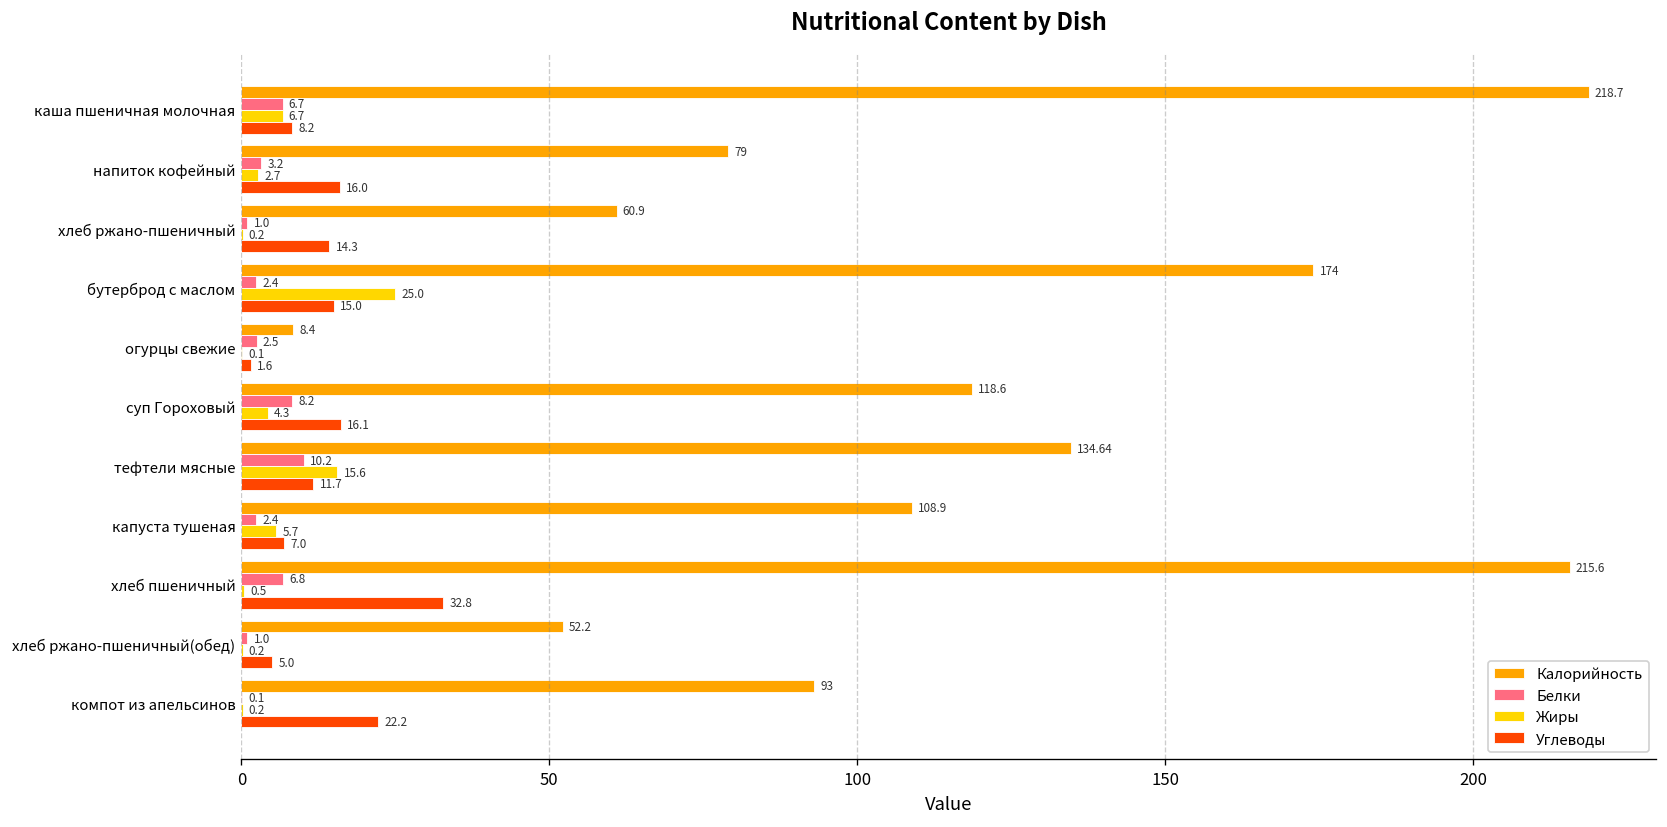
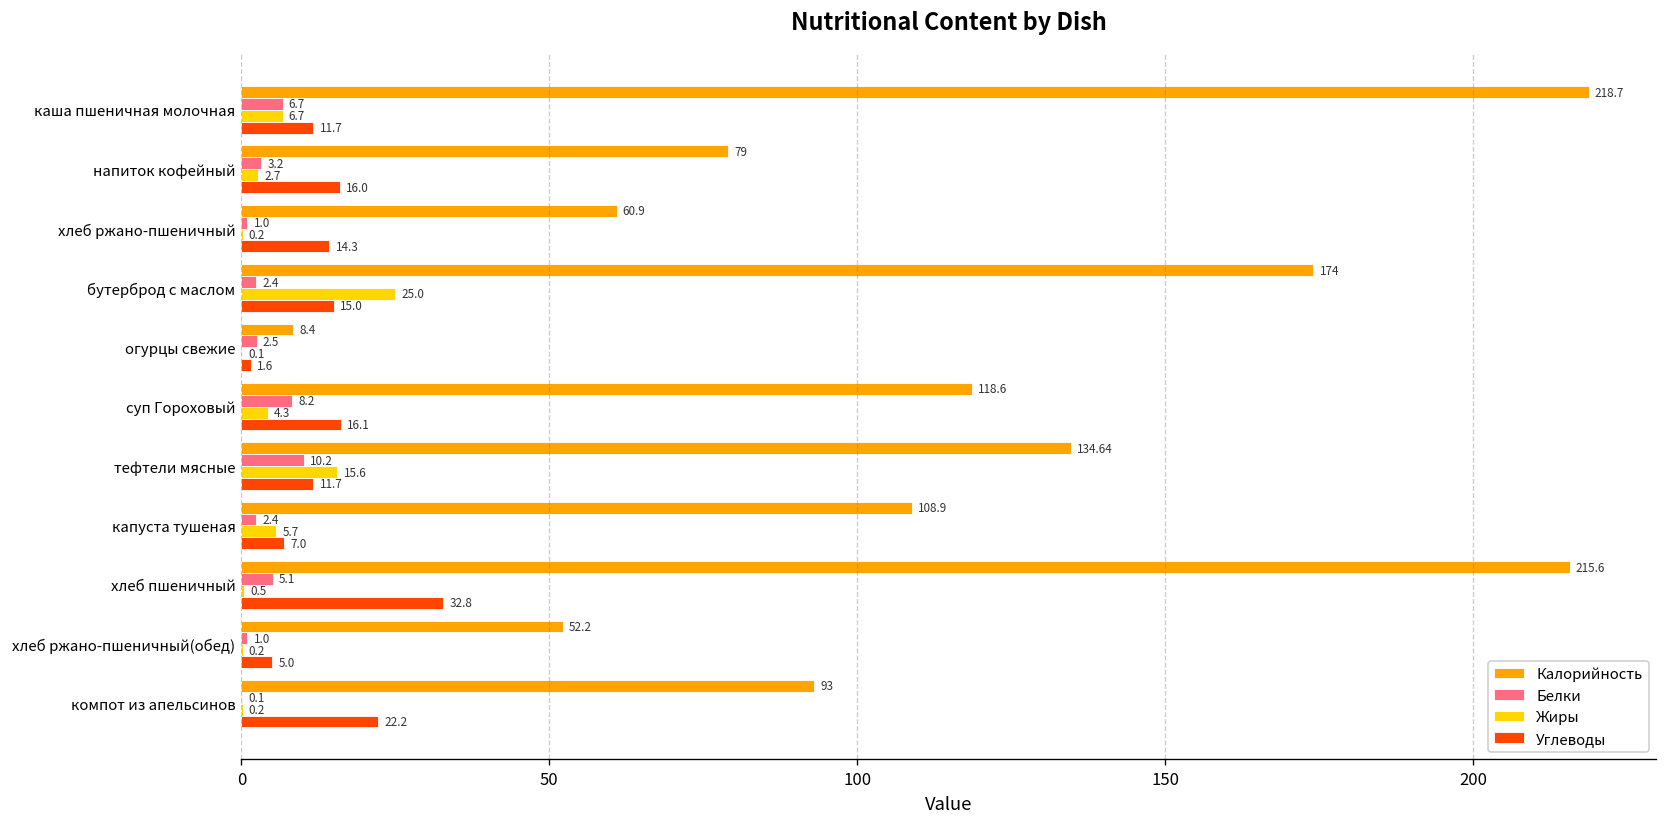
  {
    "Белки": {
      "каша пшеничная молочная": 6.7,
      "напиток кофейный": 3.2,
      "хлеб ржано-пшеничный": 1.0,
      "бутерброд с маслом": 2.4,
      "огурцы свежие": 2.5,
      "суп Гороховый": 8.2,
      "тефтели мясные": 10.2,
      "капуста тушеная": 2.4,
-     "хлеб пшеничный": 6.8,
+     "хлеб пшеничный": 5.1,
      "хлеб ржано-пшеничный(обед)": 1.0,
      "компот из апельсинов": 0.1
    },
    "Углеводы": {
-     "каша пшеничная молочная": 8.2,
+     "каша пшеничная молочная": 11.7,
      "напиток кофейный": 16.0,
      "хлеб ржано-пшеничный": 14.3,
      "бутерброд с маслом": 15.0,
      "огурцы свежие": 1.6,
      "суп Гороховый": 16.1,
      "тефтели мясные": 11.7,
      "капуста тушеная": 7.0,
      "хлеб пшеничный": 32.8,
      "хлеб ржано-пшеничный(обед)": 5.0,
      "компот из апельсинов": 22.2
    }
  }
